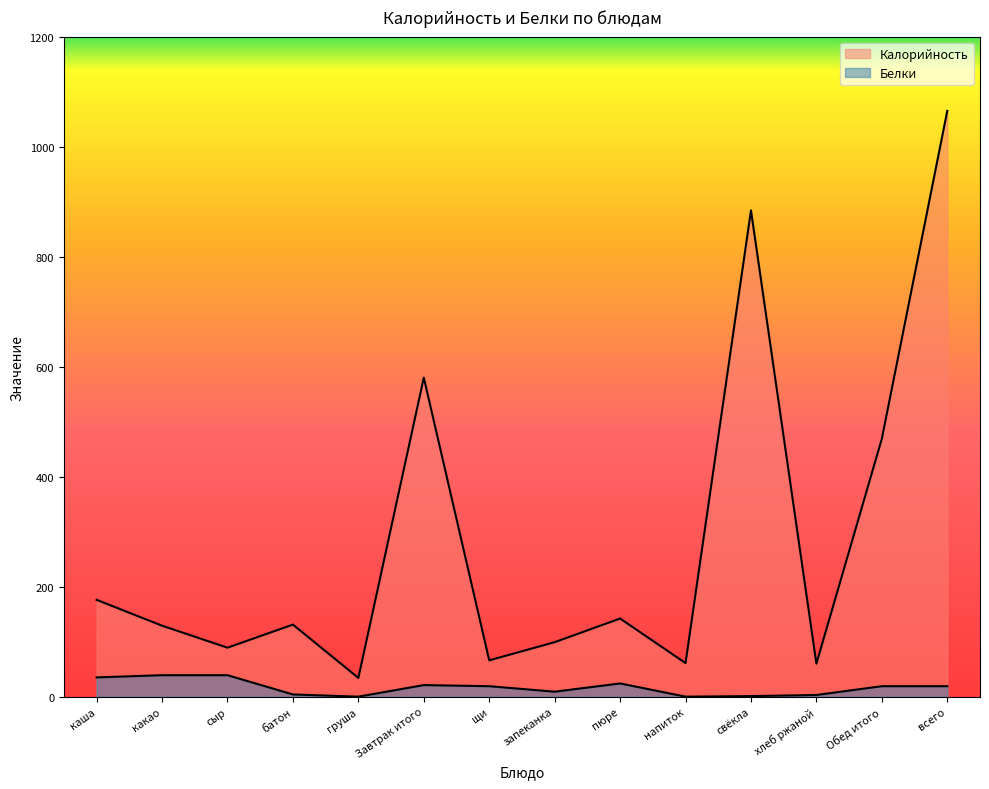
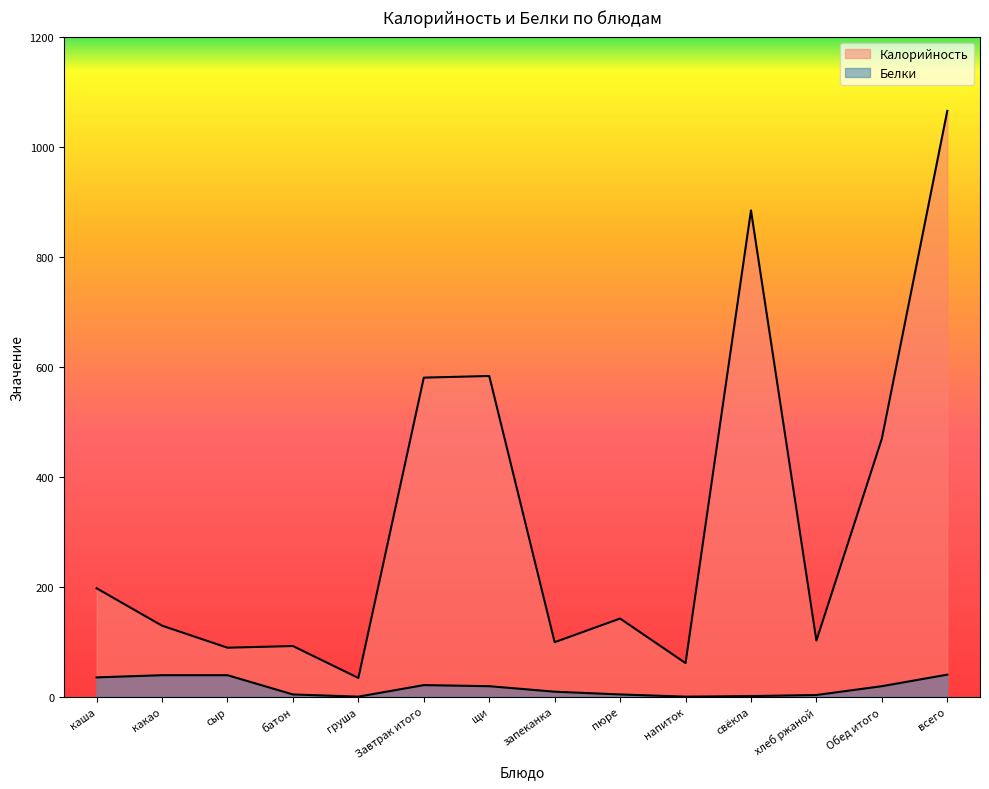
  {
    "Калорийность": {
-     "каша": 180,
+     "каша": 200,
      "какао": 130,
      "сыр": 90,
-     "батон": 130,
+     "батон": 90,
      "груша": 30,
      "Завтрак итого": 580,
-     "щи": 70,
+     "щи": 580,
      "запеканка": 100,
      "пюре": 140,
      "напиток": 60,
      "свёкла": 880,
-     "хлеб ржаной": 60,
+     "хлеб ржаной": 100,
      "Обед итого": 470,
      "всего": 1070
    },
    "Белки": {
      "каша": 40,
      "какао": 40,
      "сыр": 40,
      "батон": 0,
      "груша": 0,
      "Завтрак итого": 20,
      "щи": 20,
      "запеканка": 10,
-     "пюре": 20,
+     "пюре": 0,
      "напиток": 0,
      "свёкла": 0,
      "хлеб ржаной": 0,
      "Обед итого": 20,
-     "всего": 20
+     "всего": 40
    }
  }
